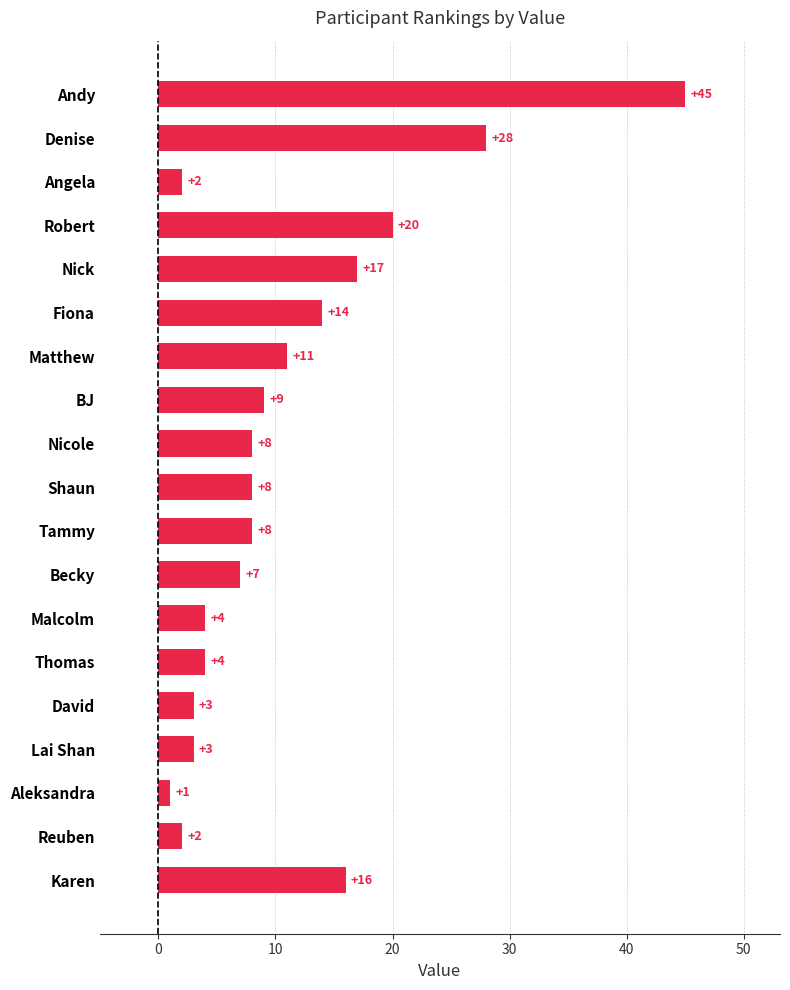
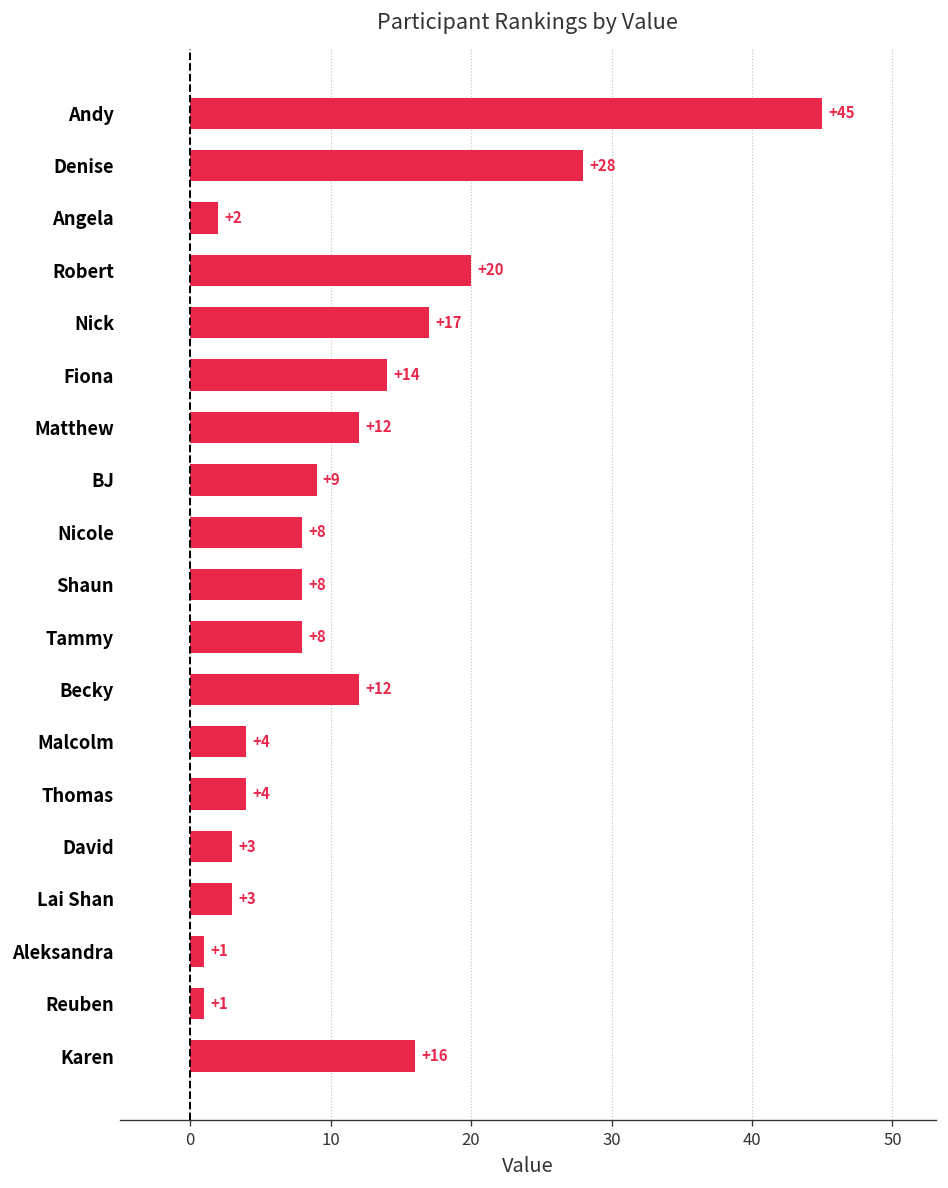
  {
    "Andy": "+45",
    "Denise": "+28",
    "Angela": "+2",
    "Robert": "+20",
    "Nick": "+17",
    "Fiona": "+14",
-   "Matthew": "+11",
+   "Matthew": "+12",
    "BJ": "+9",
    "Nicole": "+8",
    "Shaun": "+8",
    "Tammy": "+8",
-   "Becky": "+7",
+   "Becky": "+12",
    "Malcolm": "+4",
    "Thomas": "+4",
    "David": "+3",
    "Lai Shan": "+3",
    "Aleksandra": "+1",
-   "Reuben": "+2",
+   "Reuben": "+1",
    "Karen": "+16"
  }
